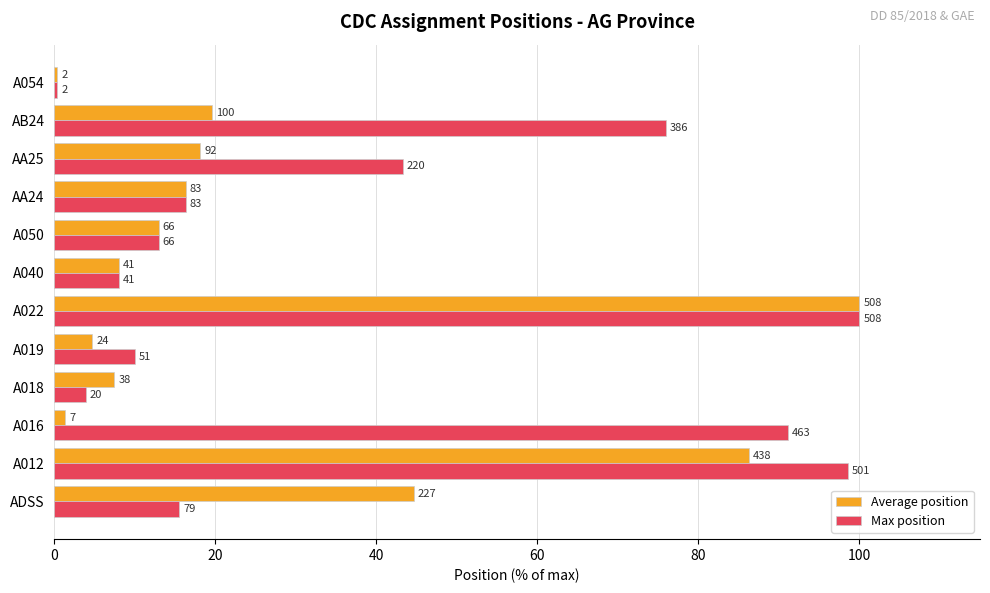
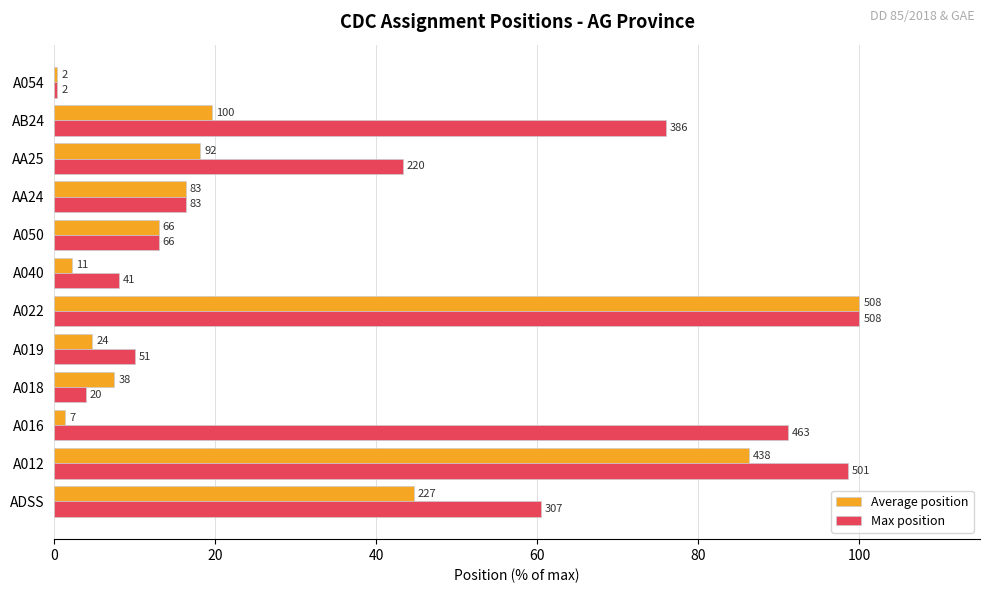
  {
    "Average position": {
-     "A040": 41
+     "A040": 11
    },
    "Max position": {
-     "ADSS": 79
+     "ADSS": 307
    }
  }
